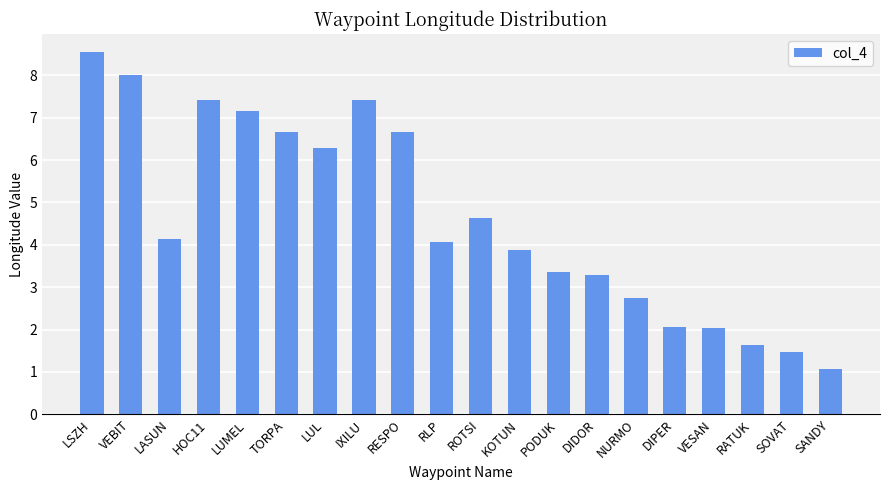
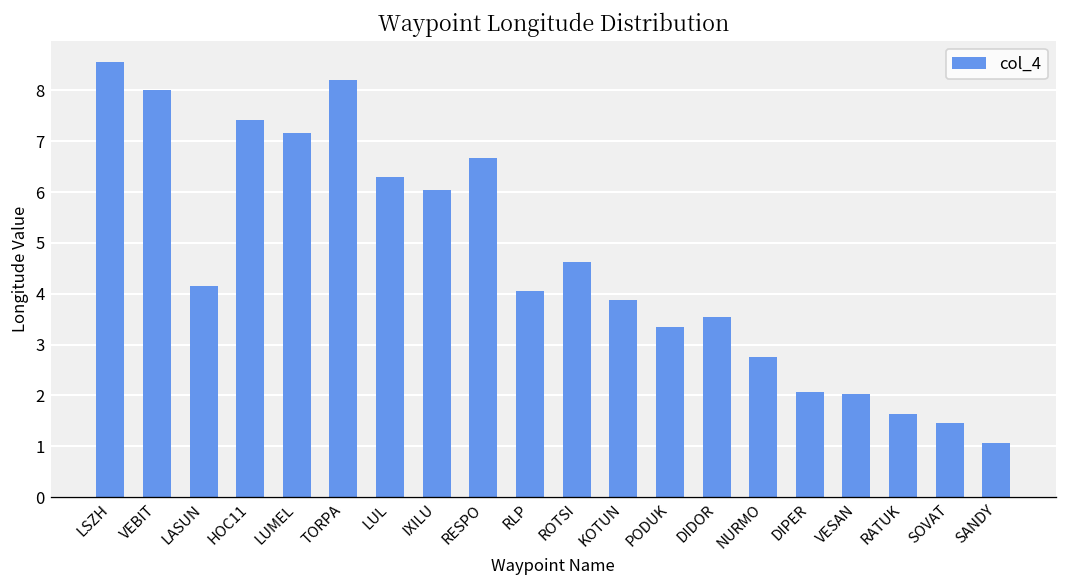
  {
    "LSZH": 8.5,
    "VEBIT": 8.0,
    "LASUN": 4.1,
    "HOC11": 7.4,
    "LUMEL": 7.2,
-   "TORPA": 6.7,
+   "TORPA": 8.2,
    "LUL": 6.3,
-   "IXILU": 7.4,
+   "IXILU": 6.0,
    "RESPO": 6.7,
    "RLP": 4.1,
    "ROTSI": 4.6,
    "KOTUN": 3.9,
    "PODUK": 3.4,
-   "DIDOR": 3.3,
+   "DIDOR": 3.5,
    "NURMO": 2.8,
    "DIPER": 2.1,
    "VESAN": 2.0,
    "RATUK": 1.6,
    "SOVAT": 1.5,
    "SANDY": 1.1
  }
